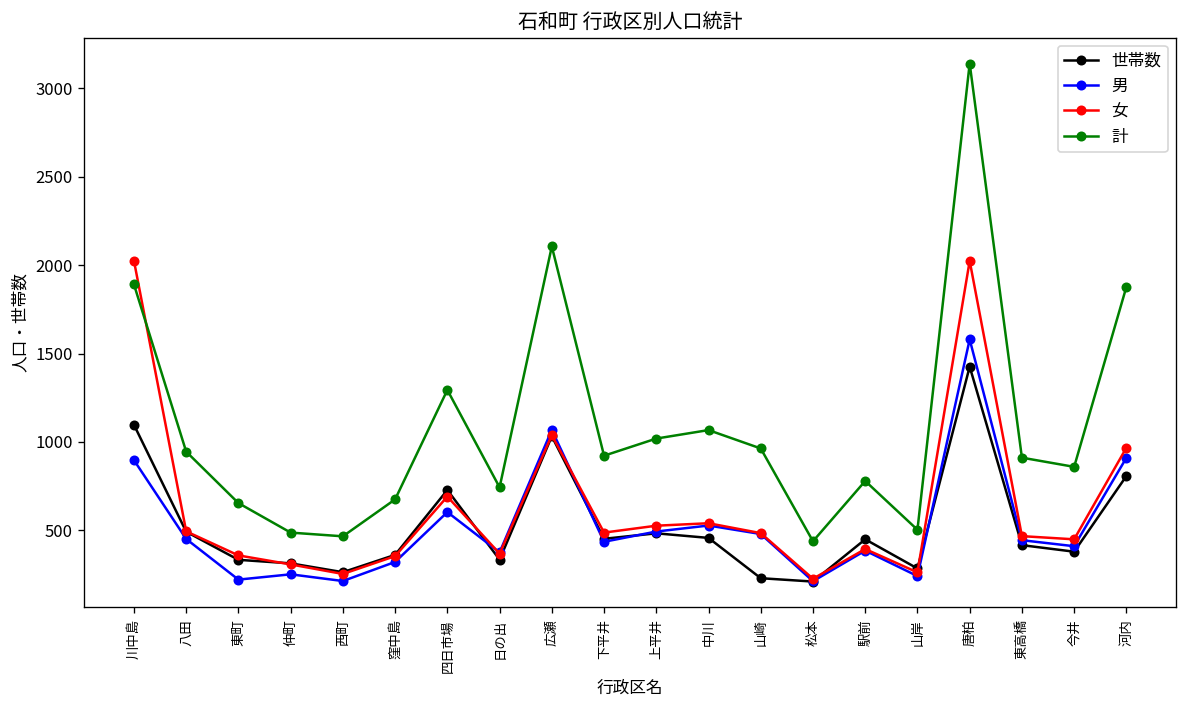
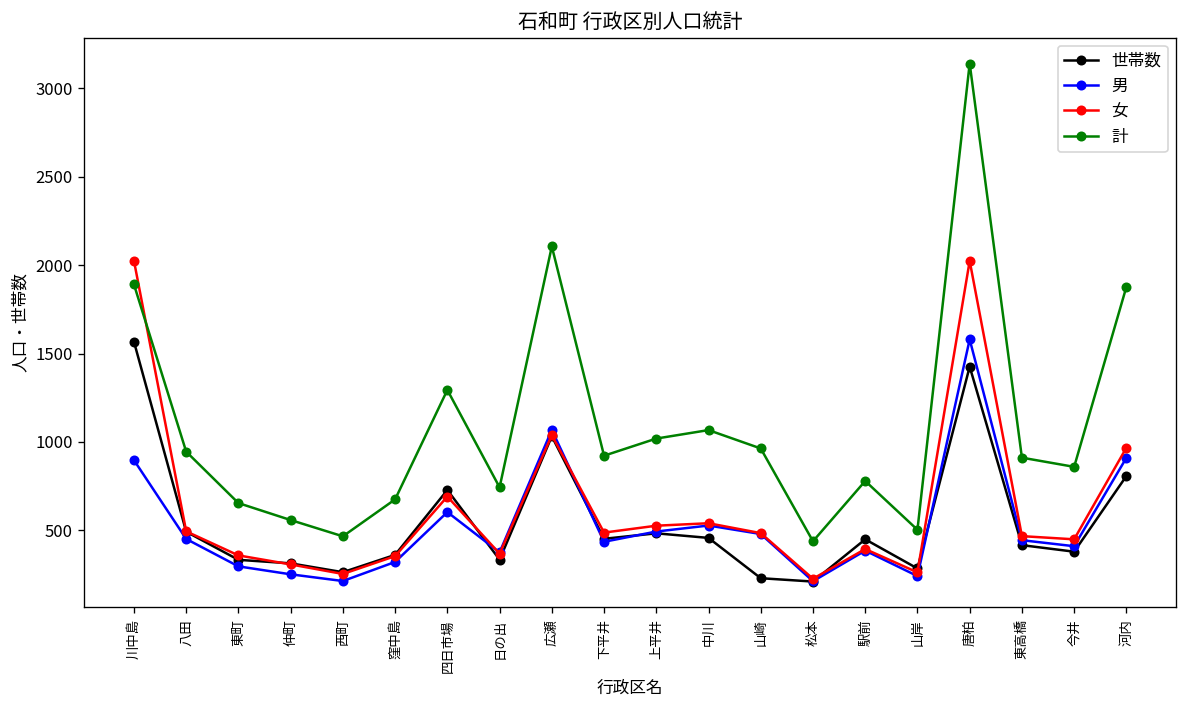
  {
    "世帯数": {
-     "川中島": 1100,
+     "川中島": 1570,
      "東町": 330,
      "四日市場": 730,
      "日の出": 330,
      "中川": 460,
      "山崎": 230,
      "駅前": 450,
      "山岸": 280,
      "唐柏": 1430,
      "東高橋": 420,
      "今井": 380,
      "河内": 810
    },
    "男": {
      "川中島": 900,
      "八田": 450,
-     "東町": 220,
+     "東町": 300,
      "仲町": 250,
      "西町": 210,
      "窪中島": 320,
      "四日市場": 600,
      "広瀬": 1070,
      "山岸": 240,
      "唐柏": 1580,
      "東高橋": 440,
      "今井": 410,
      "河内": 910
    },
    "女": {
      "川中島": 2030,
      "東町": 360,
      "四日市場": 690,
      "下平井": 490,
      "上平井": 530,
      "山岸": 260,
      "唐柏": 2020,
      "東高橋": 470,
      "今井": 450,
      "河内": 970
    },
    "計": {
      "川中島": 1890,
      "八田": 950,
      "東町": 650,
-     "仲町": 490,
+     "仲町": 560,
      "西町": 470,
      "窪中島": 680,
      "四日市場": 1290,
      "日の出": 740,
      "広瀬": 2110,
      "下平井": 920,
      "上平井": 1020,
      "中川": 1070,
      "山崎": 960,
      "松本": 440,
      "駅前": 780,
      "山岸": 500,
      "唐柏": 3140,
      "東高橋": 910,
      "今井": 860,
      "河内": 1880
    }
  }
